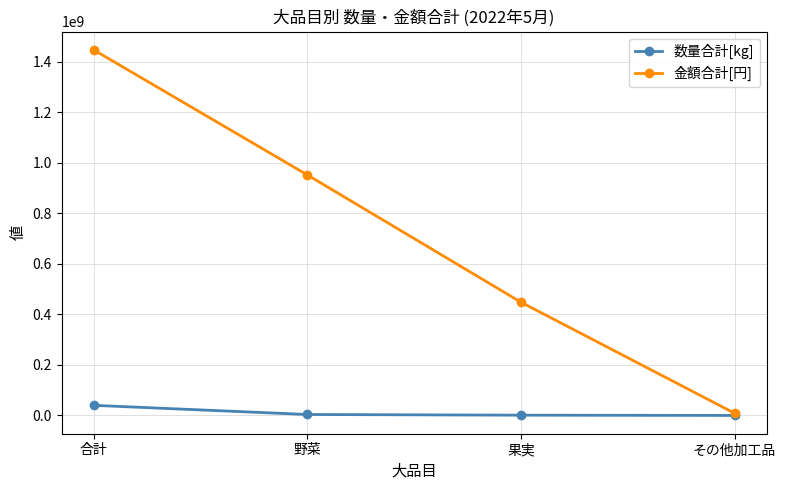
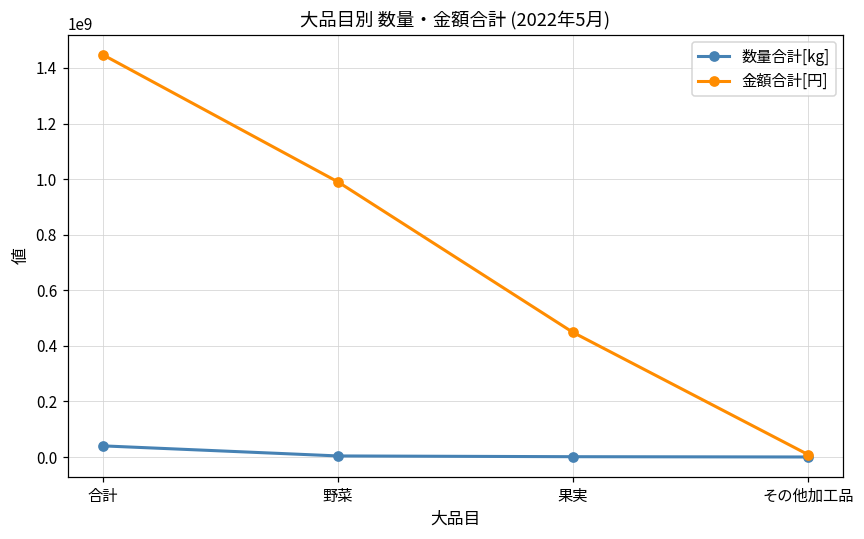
  {
    "数量合計[kg]": {
      "合計": 40000000,
      "野菜": 0,
      "果実": 0
    },
    "金額合計[円]": {
      "合計": 1450000000,
-     "野菜": 950000000,
+     "野菜": 990000000,
      "果実": 450000000
    }
  }
